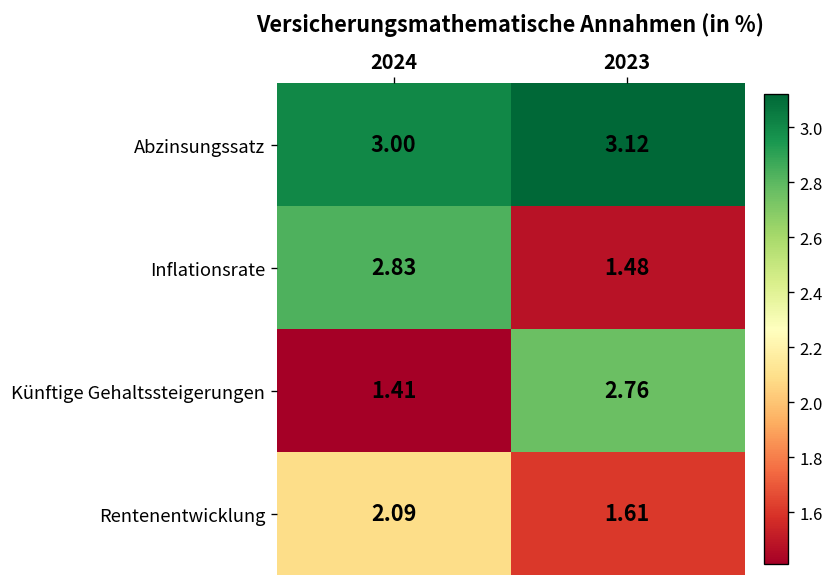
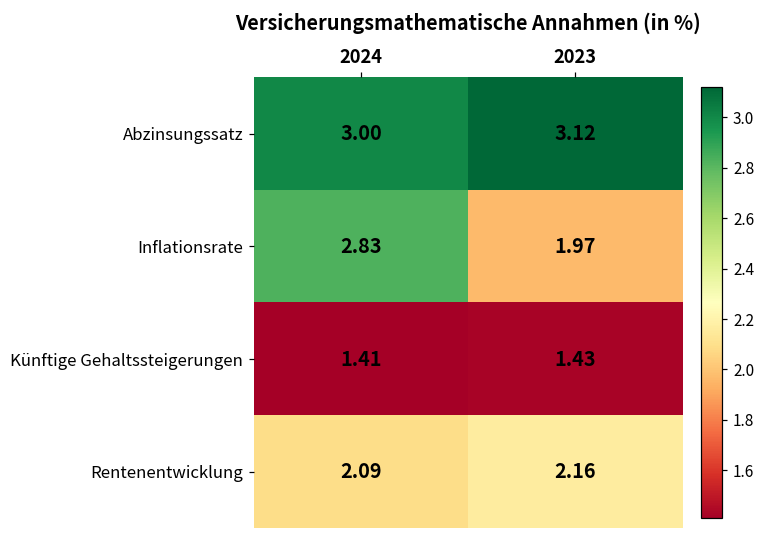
  {
    "Abzinsungssatz": {
      "2024": 3.00,
      "2023": 3.12
    },
    "Inflationsrate": {
      "2024": 2.83,
-     "2023": 1.48
+     "2023": 1.97
    },
    "Künftige Gehaltssteigerungen": {
      "2024": 1.41,
-     "2023": 2.76
+     "2023": 1.43
    },
    "Rentenentwicklung": {
      "2024": 2.09,
-     "2023": 1.61
+     "2023": 2.16
    }
  }
